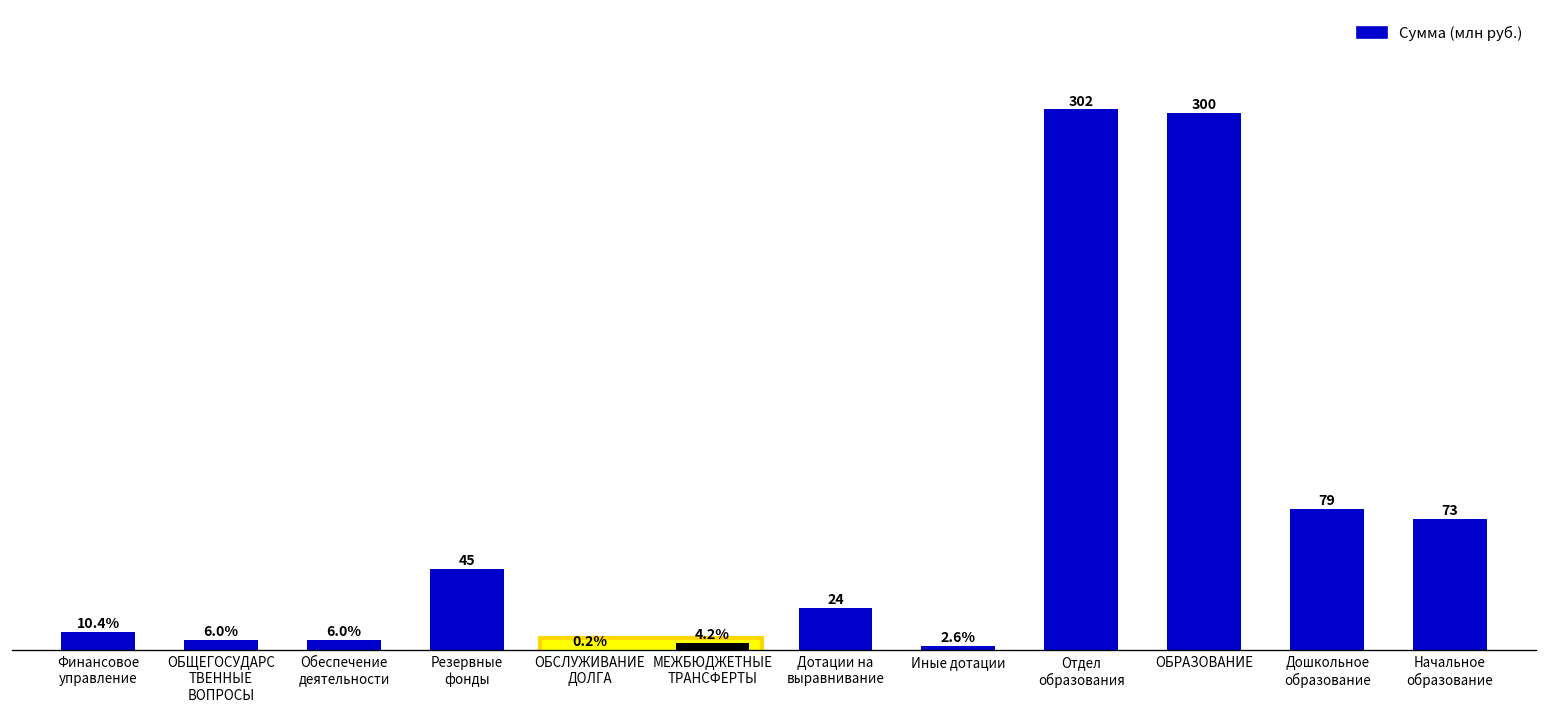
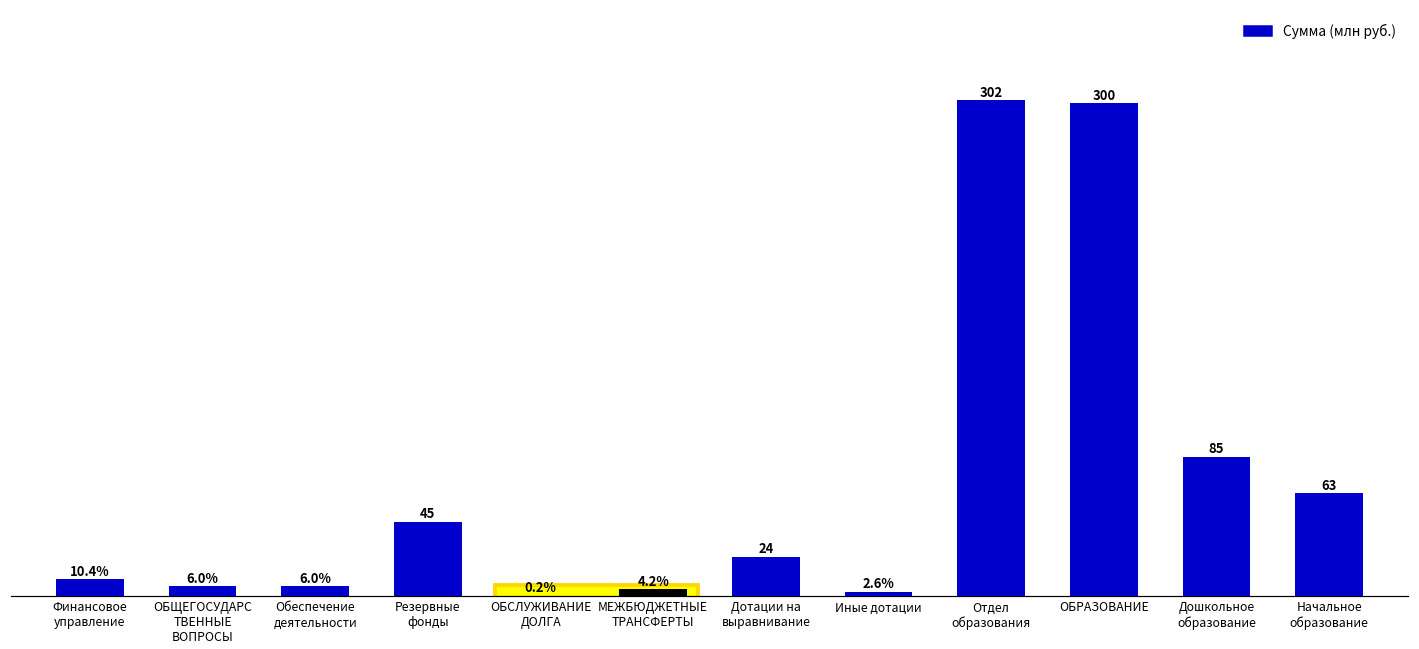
  {
    "Сумма (млн руб.)": {
      "Финансовое управление": "10.4%",
      "ОБЩЕГОСУДАРС ТВЕННЫЕ ВОПРОСЫ": "6.0%",
      "Обеспечение деятельности": "6.0%",
      "Резервные фонды": "45",
      "ОБСЛУЖИВАНИЕ ДОЛГА": "0.2%",
      "МЕЖБЮДЖЕТНЫЕ ТРАНСФЕРТЫ": "4.2%",
      "Дотации на выравнивание": "24",
      "Иные дотации": "2.6%",
      "Отдел образования": "302",
      "ОБРАЗОВАНИЕ": "300",
-     "Дошкольное образование": "79",
-     "Начальное образование": "73"
+     "Дошкольное образование": "85",
+     "Начальное образование": "63"
    }
  }
